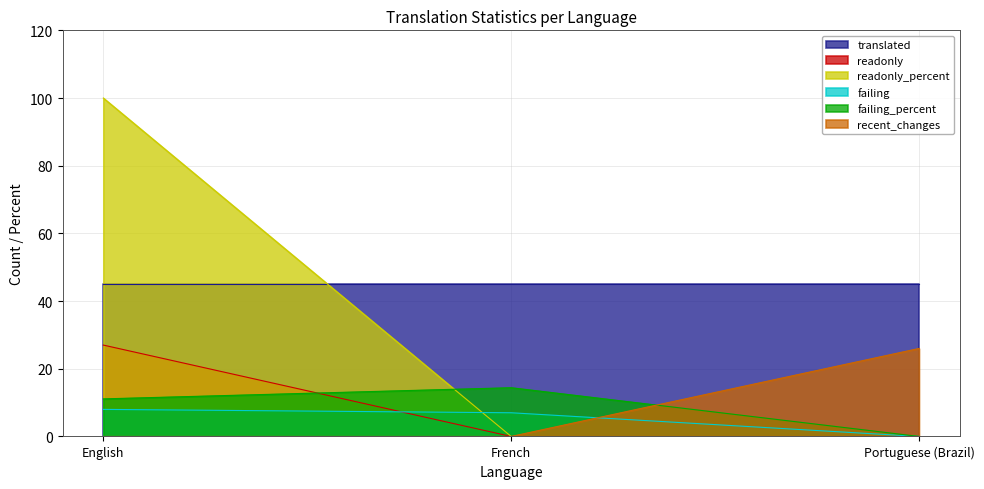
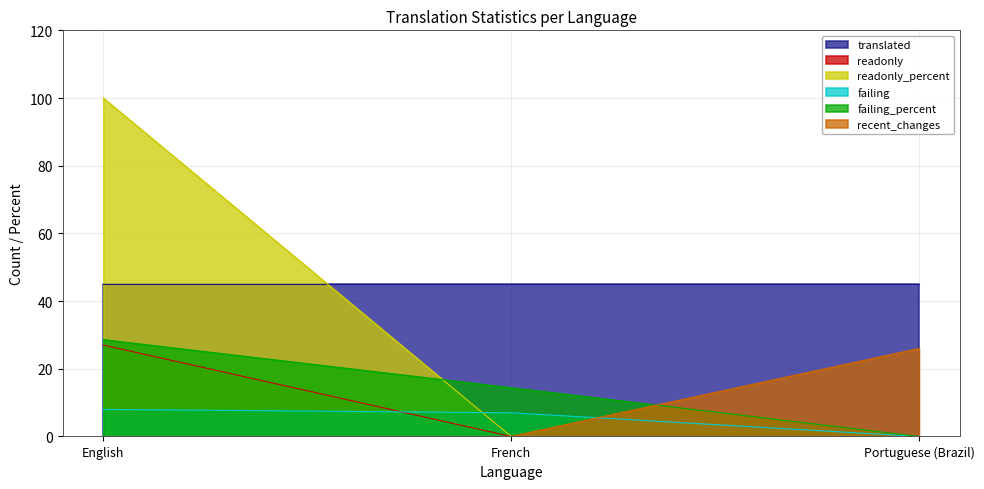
  {
    "translated": {
      "English": 45,
      "French": 45,
      "Portuguese (Brazil)": 45
    },
    "readonly": {
      "English": 27
    },
    "readonly_percent": {
      "English": 100
    },
    "failing": {
      "English": 8,
      "French": 7
    },
    "failing_percent": {
-     "English": 11,
+     "English": 29,
      "French": 14
    },
    "recent_changes": {
      "English": 0,
      "Portuguese (Brazil)": 26
    }
  }
